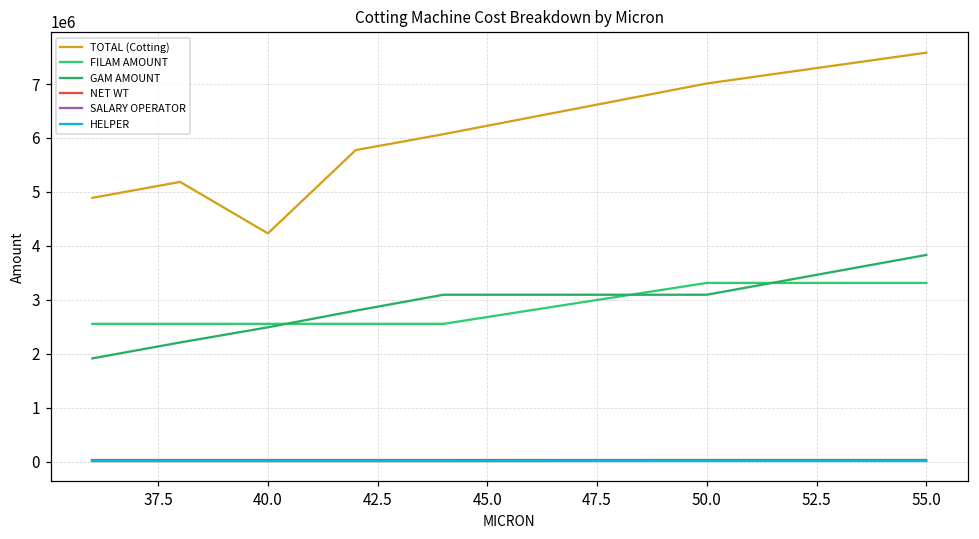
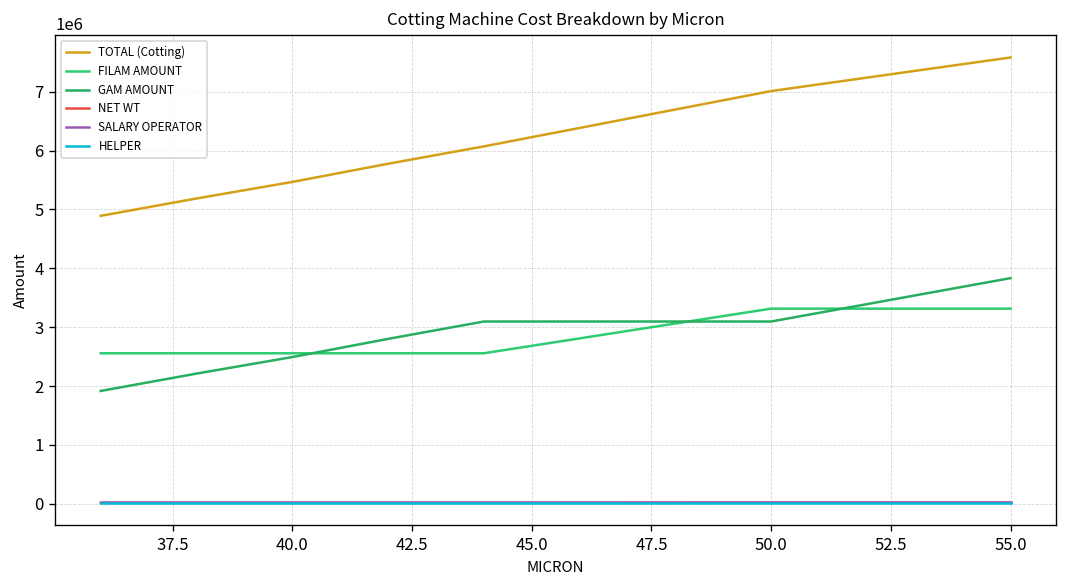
  {
    "TOTAL (Cotting)": {
-     "40.0": 4200000,
+     "40.0": 5500000,
      "50.0": 7000000,
      "55.0": 7600000
    },
    "HELPER": {
      "40.0": 0,
      "50.0": 0,
      "55.0": 0
    }
  }
